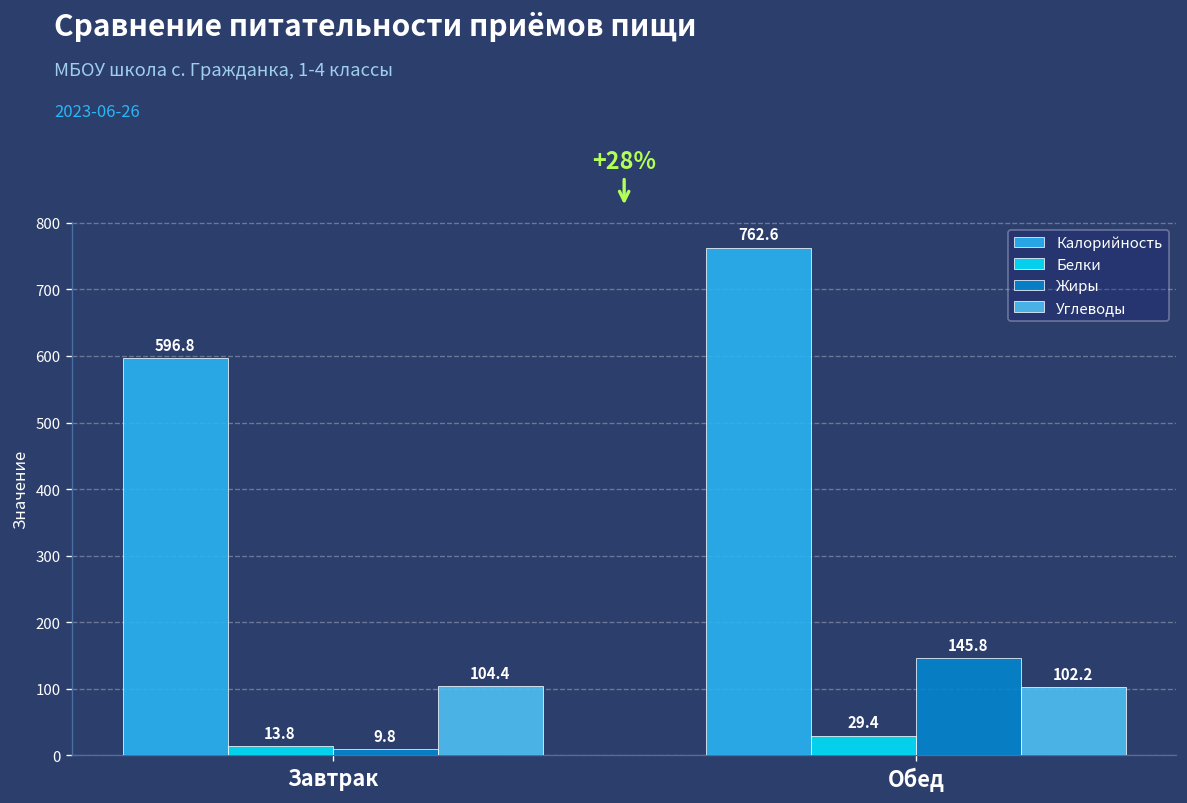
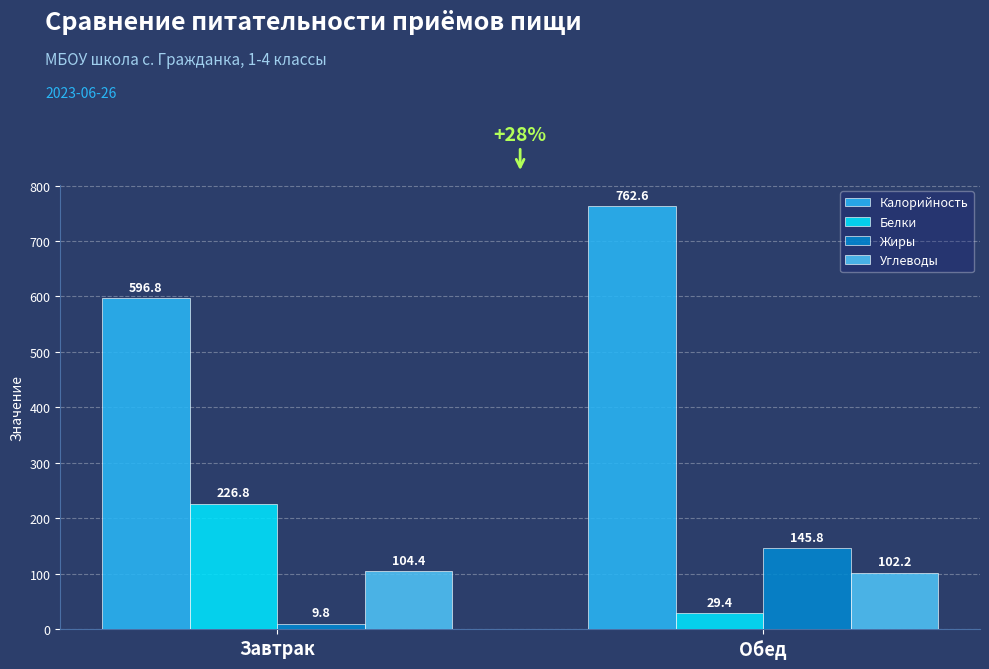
  {
    "Белки": {
-     "Завтрак": 13.8,
+     "Завтрак": 226.8,
      "Обед": 29.4
    },
    "Жиры": {
      "Завтрак": 9.8,
      "Обед": 145.8
    }
  }
